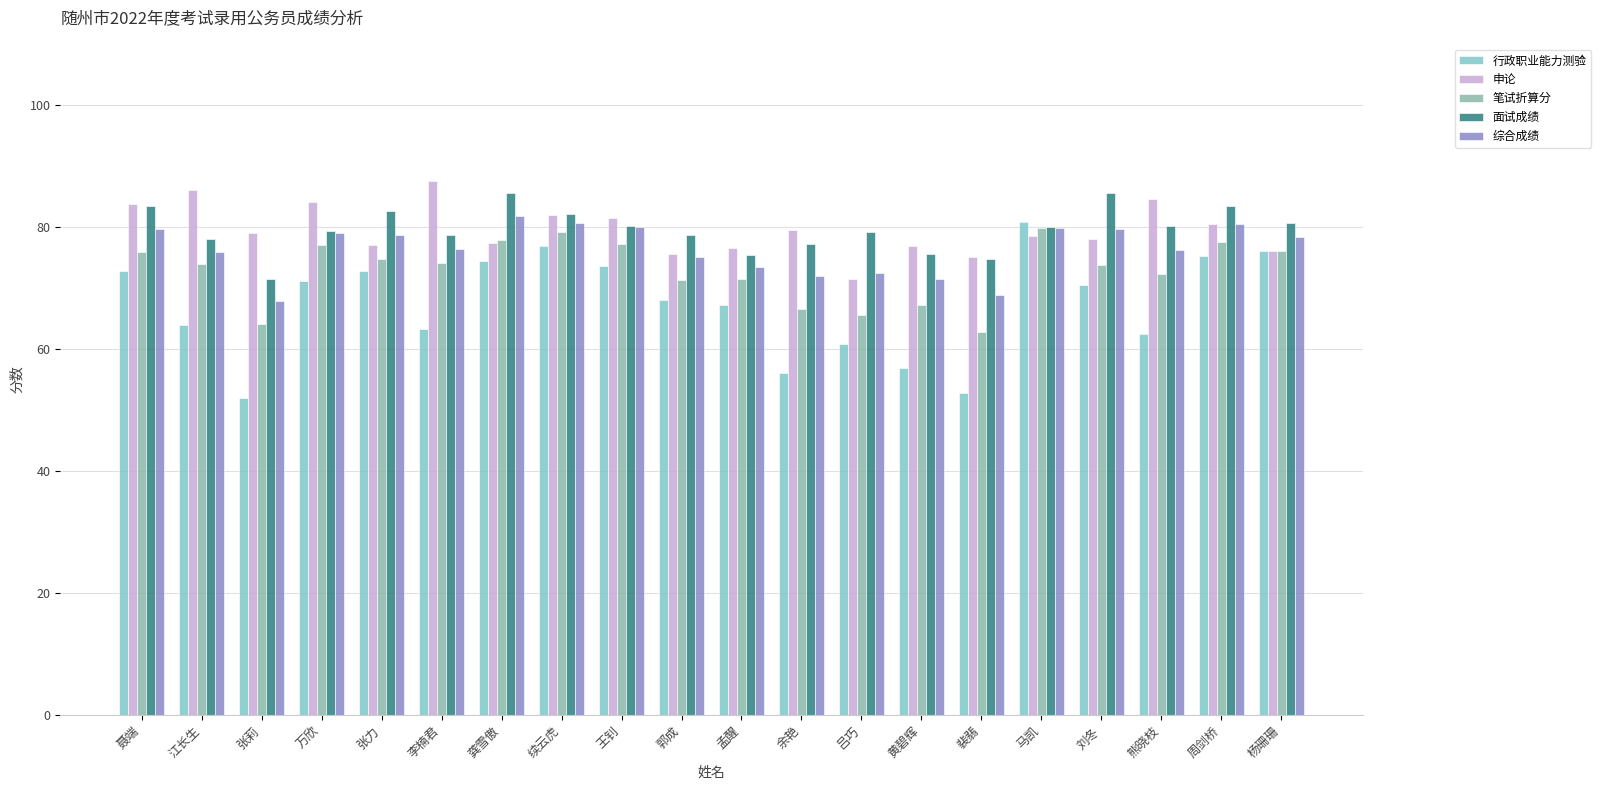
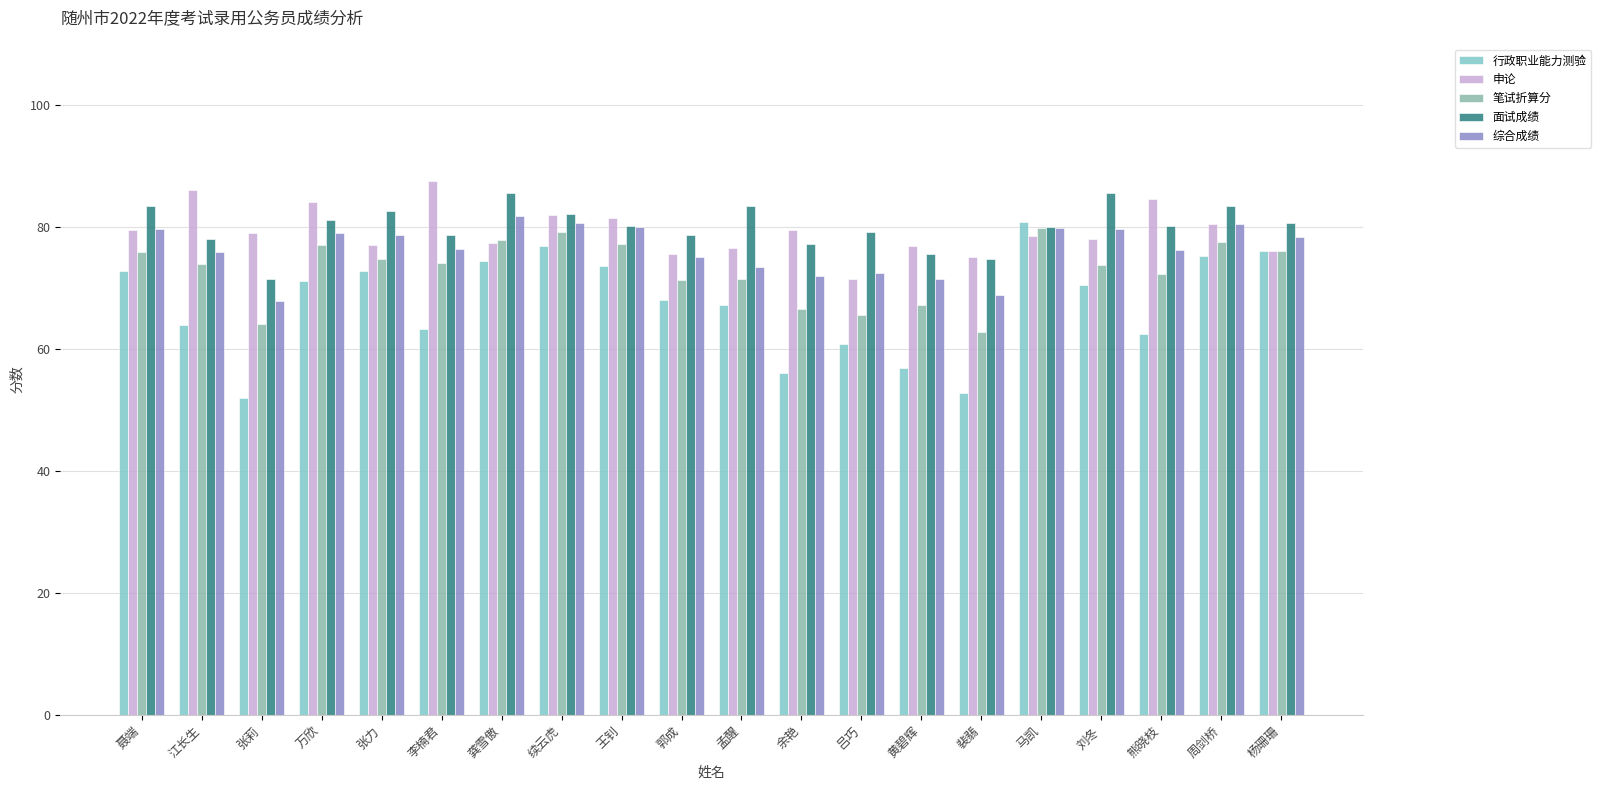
  {
    "申论": {
-     "聂端": 84,
+     "聂端": 80,
      "江长生": 86,
      "张莉": 79,
      "万欣": 84,
      "张力": 77,
      "李楠君": 88,
      "龚雪傲": 77,
      "续云虎": 82,
      "王钊": 82,
      "郭成": 76,
      "孟醒": 77,
      "余艳": 80,
      "吕巧": 72,
      "黄碧辉": 77,
      "裴翡": 75,
      "马凯": 79,
      "刘冬": 78,
      "熊晓枝": 85,
      "周剑桥": 81,
      "杨珊珊": 76
    },
    "面试成绩": {
      "聂端": 83,
      "江长生": 78,
      "张莉": 71,
-     "万欣": 79,
+     "万欣": 81,
      "张力": 83,
      "李楠君": 79,
      "龚雪傲": 86,
      "续云虎": 82,
      "王钊": 80,
      "郭成": 79,
-     "孟醒": 75,
+     "孟醒": 84,
      "余艳": 77,
      "吕巧": 79,
      "黄碧辉": 76,
      "裴翡": 75,
      "马凯": 80,
      "刘冬": 86,
      "熊晓枝": 80,
      "周剑桥": 83,
      "杨珊珊": 81
    }
  }
